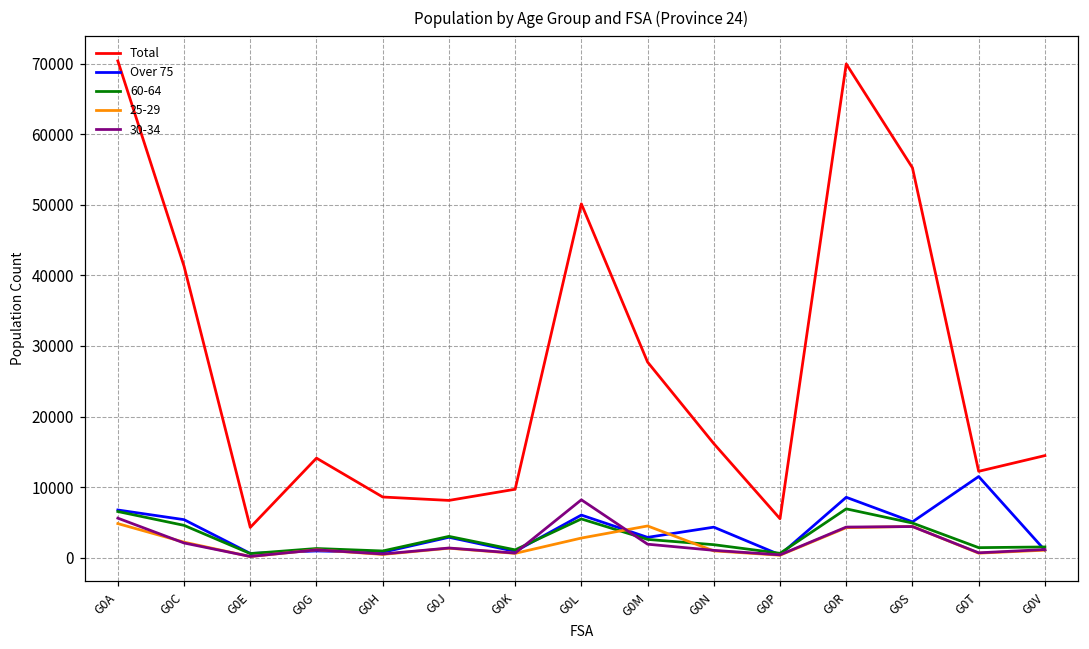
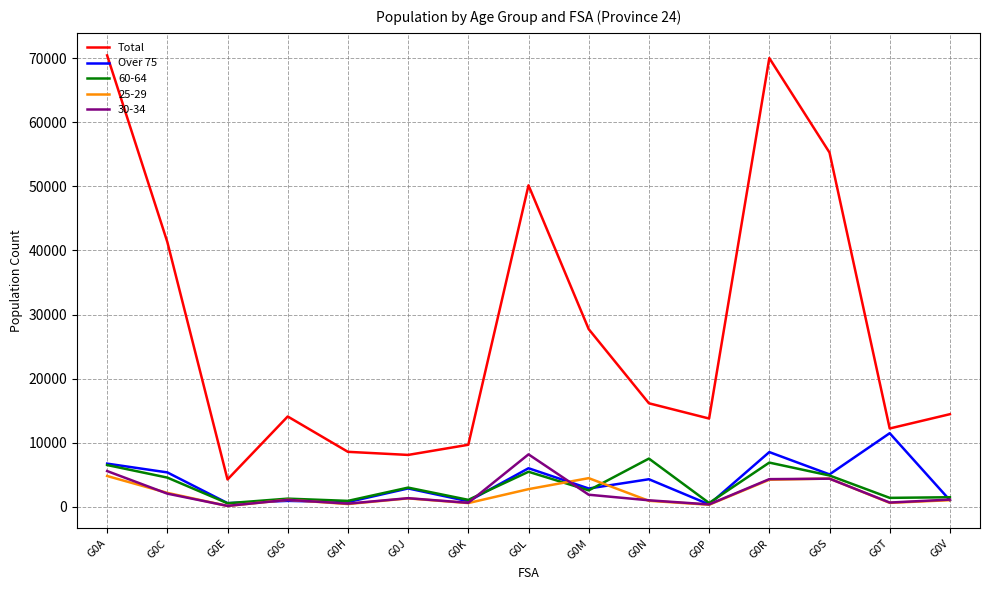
  {
    "Total": {
      "G0A": 70000,
      "G0C": 41000,
      "G0E": 4000,
      "G0G": 14000,
      "G0H": 9000,
      "G0J": 8000,
      "G0K": 10000,
      "G0L": 50000,
      "G0M": 28000,
      "G0N": 16000,
-     "G0P": 6000,
+     "G0P": 14000,
      "G0R": 70000,
      "G0S": 55000,
      "G0T": 12000,
      "G0V": 14000
    },
    "Over 75": {
      "G0C": 5000,
      "G0L": 6000,
      "G0N": 4000,
      "G0R": 9000,
      "G0T": 11000
    },
    "60-64": {
      "G0C": 5000,
      "G0L": 5000,
-     "G0N": 2000,
+     "G0N": 8000,
      "G0R": 7000,
      "G0T": 1000
    },
    "25-29": {
      "G0A": 5000,
      "G0L": 3000,
      "G0M": 4000
    },
    "30-34": {
      "G0A": 6000,
      "G0L": 8000,
      "G0M": 2000
    }
  }
